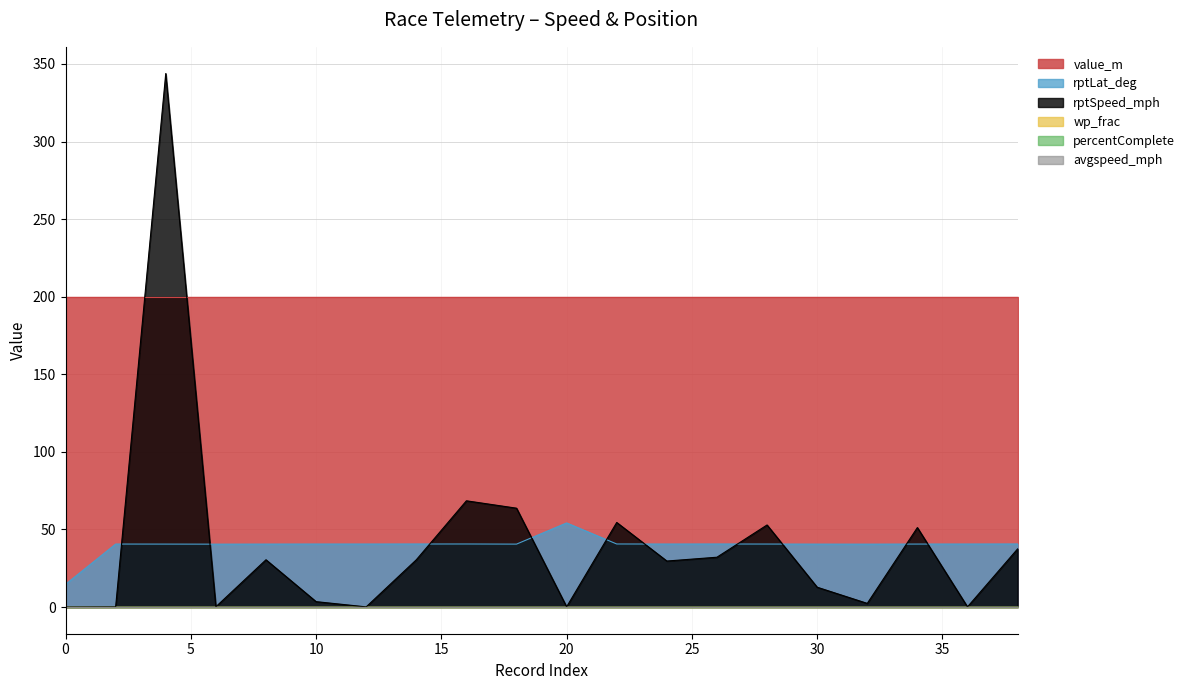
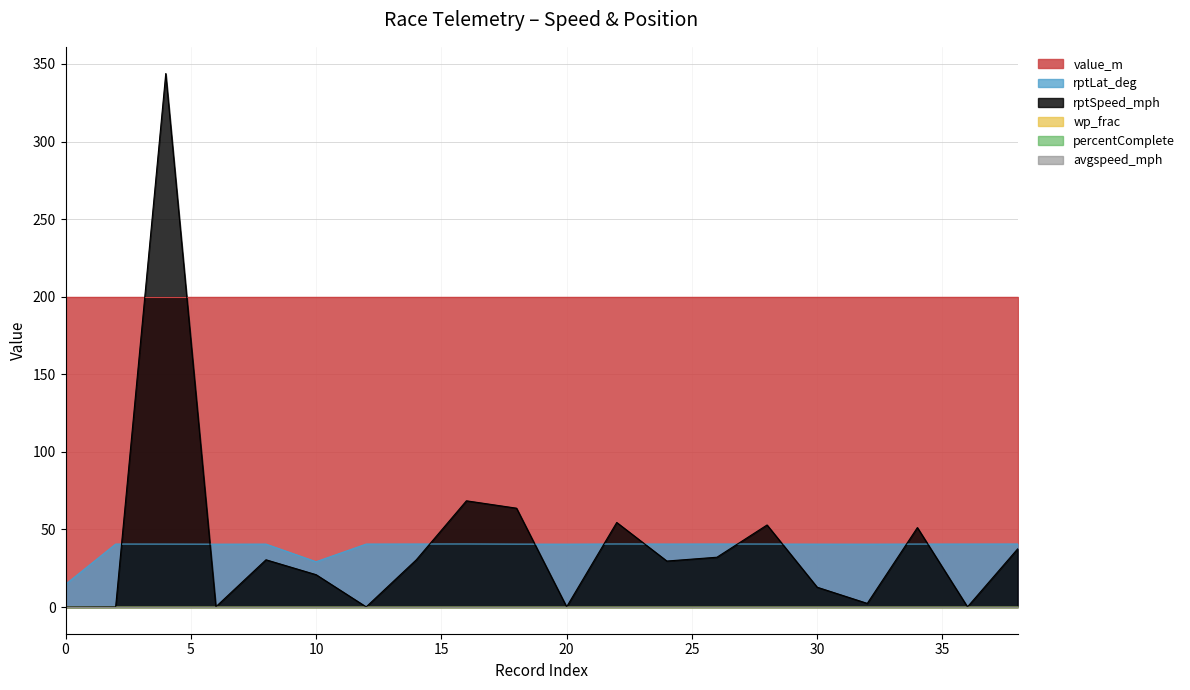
  {
    "value_m": {
      "0": 200,
      "10": 200,
      "20": 200,
      "30": 200
    },
    "rptLat_deg": {
      "0": 15,
-     "10": 41,
-     "20": 54,
+     "10": 29,
+     "20": 41,
      "30": 41
    },
    "rptSpeed_mph": {
-     "10": 3,
+     "10": 21,
      "30": 13
    },
    "avgspeed_mph": {
      "10": 0,
      "30": 0
    }
  }
